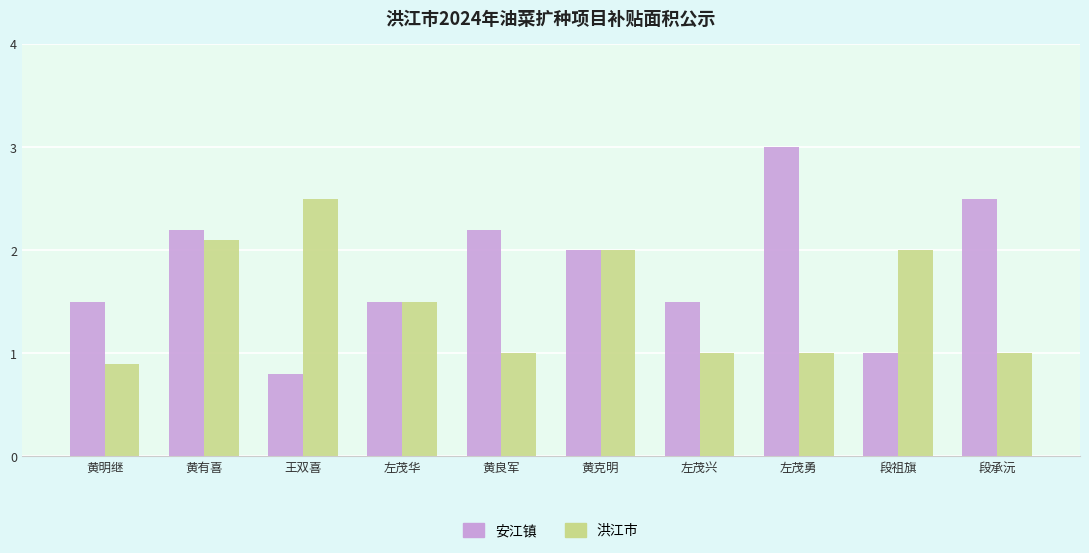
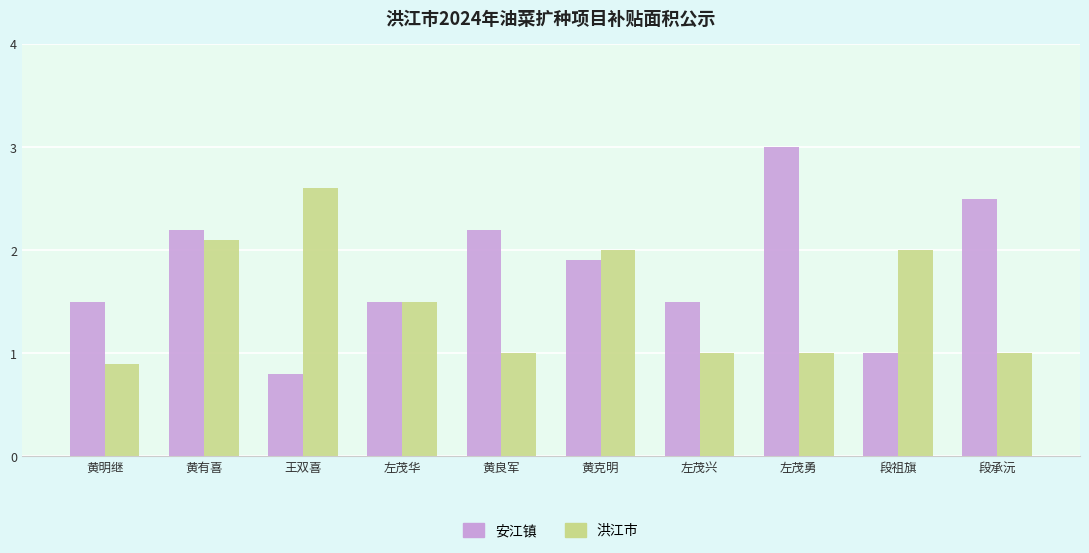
  {
    "安江镇": {
      "黄明继": 1.5,
      "黄有喜": 2.2,
      "王双喜": 0.8,
      "左茂华": 1.5,
      "黄良军": 2.2,
-     "黄克明": 2.0,
+     "黄克明": 1.9,
      "左茂兴": 1.5,
      "左茂勇": 3.0,
      "段祖旗": 1.0,
      "段承沅": 2.5
    },
    "洪江市": {
      "黄明继": 0.9,
      "黄有喜": 2.1,
-     "王双喜": 2.5,
+     "王双喜": 2.6,
      "左茂华": 1.5,
      "黄良军": 1.0,
      "黄克明": 2.0,
      "左茂兴": 1.0,
      "左茂勇": 1.0,
      "段祖旗": 2.0,
      "段承沅": 1.0
    }
  }
